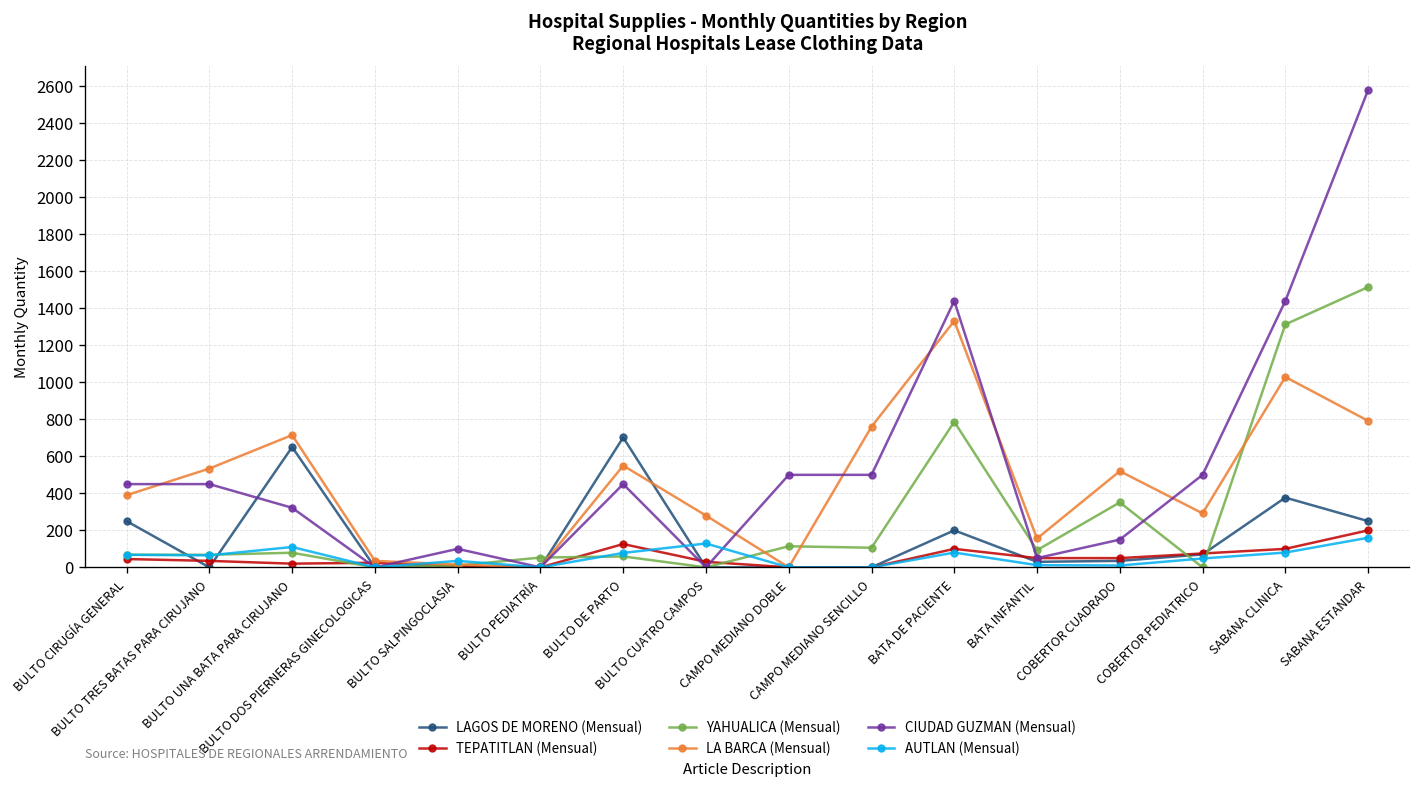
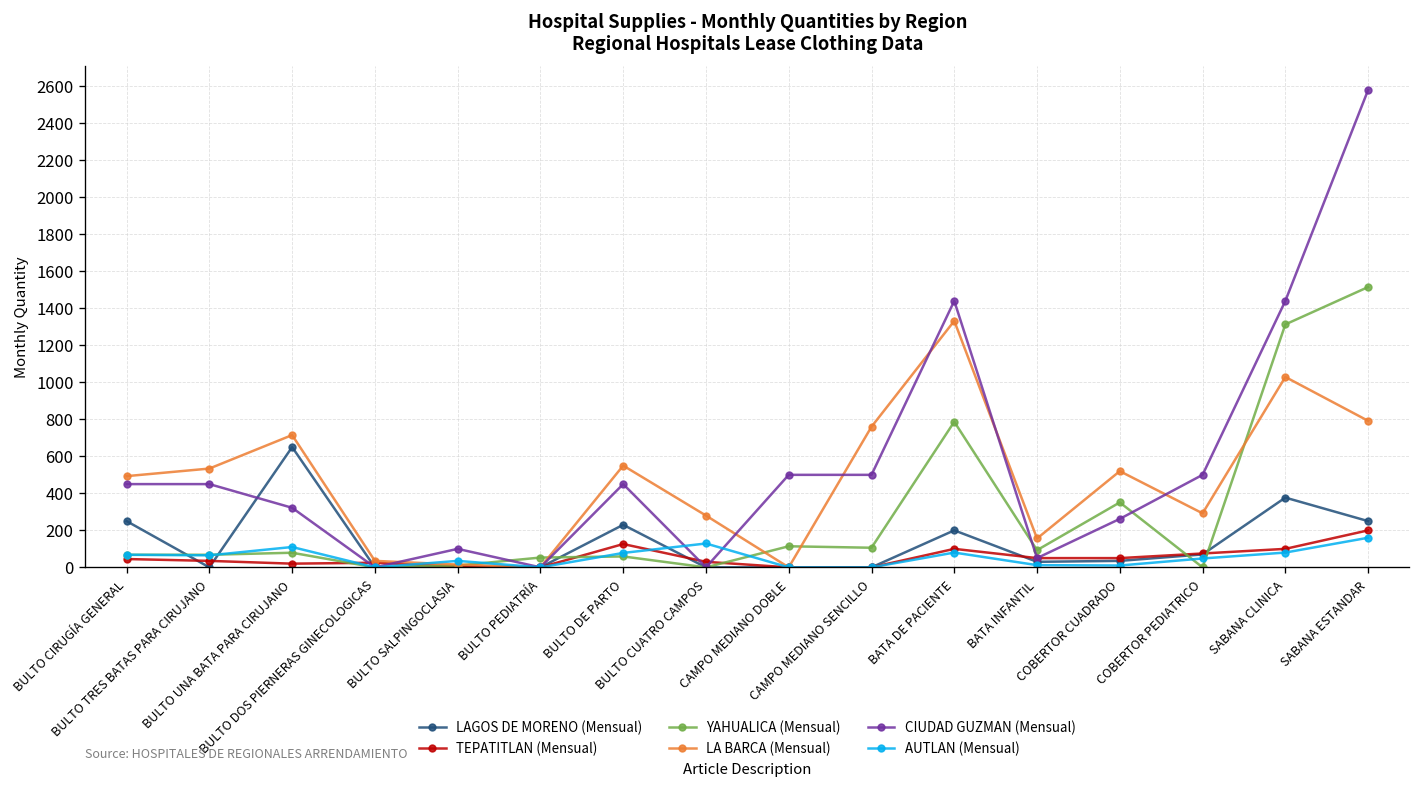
  {
    "LAGOS DE MORENO (Mensual)": {
      "BULTO CIRUGÍA GENERAL": 250,
      "BULTO TRES BATAS PARA CIRUJANO": 0,
      "BULTO UNA BATA PARA CIRUJANO": 650,
-     "BULTO DE PARTO": 700,
+     "BULTO DE PARTO": 230,
      "BATA DE PACIENTE": 200,
      "BATA INFANTIL": 30,
      "SABANA CLINICA": 380,
      "SABANA ESTANDAR": 250
    },
    "TEPATITLAN (Mensual)": {
      "BULTO CIRUGÍA GENERAL": 50,
      "BULTO TRES BATAS PARA CIRUJANO": 40,
      "BULTO UNA BATA PARA CIRUJANO": 20,
      "BULTO DE PARTO": 130,
      "BULTO CUATRO CAMPOS": 30,
      "BATA DE PACIENTE": 100,
      "SABANA CLINICA": 100,
      "SABANA ESTANDAR": 200
    },
    "YAHUALICA (Mensual)": {
      "BULTO UNA BATA PARA CIRUJANO": 80,
      "BULTO PEDIATRÍA": 50,
      "BULTO DE PARTO": 60,
      "CAMPO MEDIANO DOBLE": 110,
      "CAMPO MEDIANO SENCILLO": 110,
      "BATA DE PACIENTE": 790,
      "BATA INFANTIL": 90,
      "COBERTOR CUADRADO": 350,
      "COBERTOR PEDIATRICO": 0,
      "SABANA CLINICA": 1310,
      "SABANA ESTANDAR": 1520
    },
    "LA BARCA (Mensual)": {
-     "BULTO CIRUGÍA GENERAL": 390,
+     "BULTO CIRUGÍA GENERAL": 490,
      "BULTO TRES BATAS PARA CIRUJANO": 530,
      "BULTO UNA BATA PARA CIRUJANO": 720,
      "BULTO DE PARTO": 550,
      "BULTO CUATRO CAMPOS": 280,
      "CAMPO MEDIANO SENCILLO": 760,
      "BATA DE PACIENTE": 1330,
      "BATA INFANTIL": 160,
      "COBERTOR CUADRADO": 520,
      "COBERTOR PEDIATRICO": 290,
      "SABANA CLINICA": 1030,
      "SABANA ESTANDAR": 790
    },
    "CIUDAD GUZMAN (Mensual)": {
      "BULTO CIRUGÍA GENERAL": 450,
      "BULTO TRES BATAS PARA CIRUJANO": 450,
      "BULTO UNA BATA PARA CIRUJANO": 320,
      "BULTO SALPINGOCLASIA": 100,
      "BULTO DE PARTO": 450,
      "CAMPO MEDIANO DOBLE": 500,
      "CAMPO MEDIANO SENCILLO": 500,
      "BATA DE PACIENTE": 1440,
-     "COBERTOR CUADRADO": 150,
+     "COBERTOR CUADRADO": 260,
      "COBERTOR PEDIATRICO": 500,
      "SABANA CLINICA": 1440,
      "SABANA ESTANDAR": 2580
    },
    "AUTLAN (Mensual)": {
      "BULTO UNA BATA PARA CIRUJANO": 110,
      "BULTO SALPINGOCLASIA": 40,
      "BULTO DE PARTO": 80,
      "BULTO CUATRO CAMPOS": 130,
      "BATA DE PACIENTE": 80,
      "BATA INFANTIL": 10,
      "COBERTOR CUADRADO": 10,
      "COBERTOR PEDIATRICO": 50,
      "SABANA CLINICA": 80,
      "SABANA ESTANDAR": 160
    }
  }
